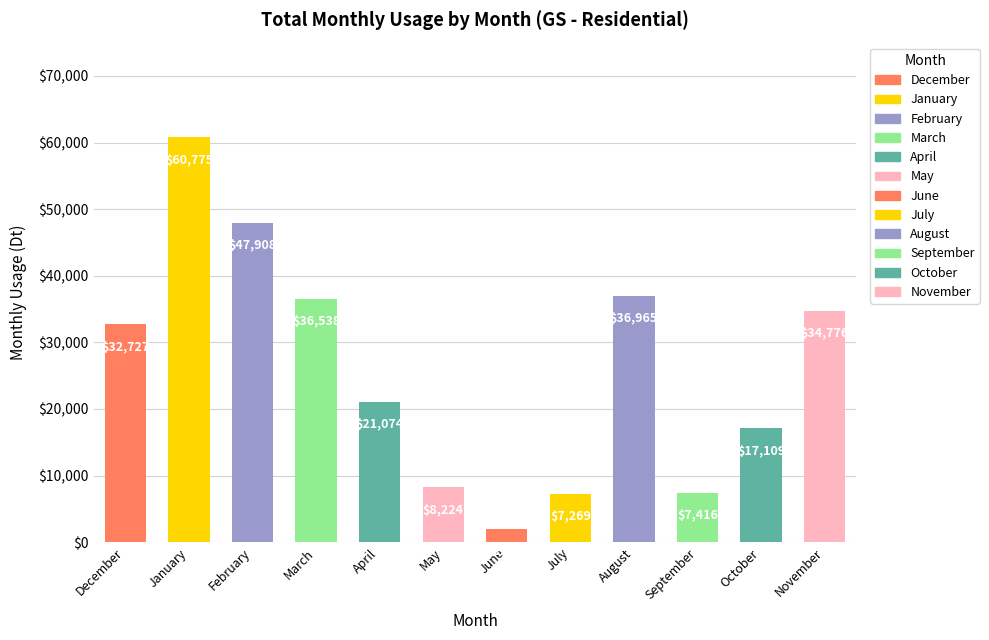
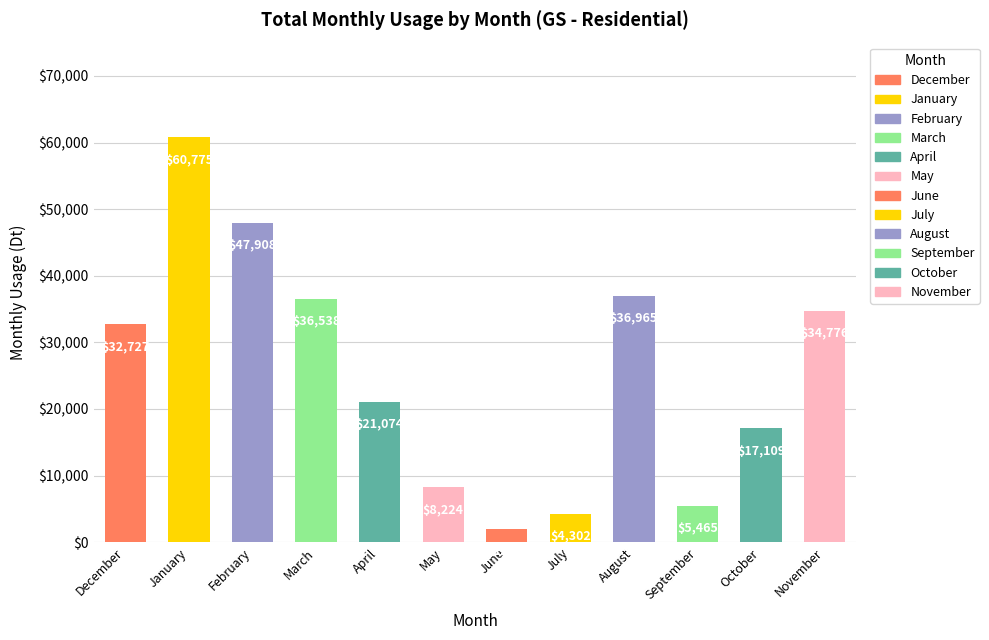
  {
    "December": "$32,727",
    "January": "$60,775",
    "February": "$47,908",
    "March": "$36,538",
    "April": "$21,074",
    "May": "$8,224",
-   "July": "$7,269",
+   "July": "$4,302",
    "August": "$36,965",
-   "September": "$7,416",
+   "September": "$5,465",
    "October": "$17,109",
    "November": "$34,776"
  }
